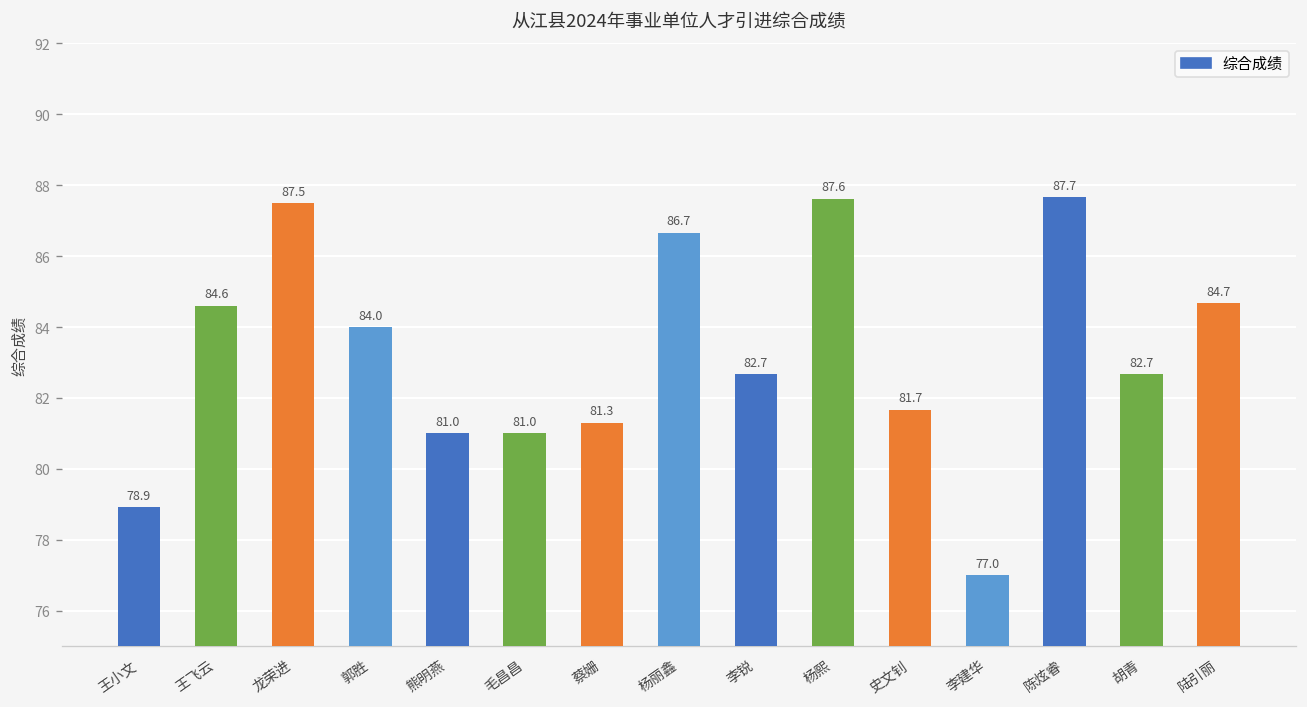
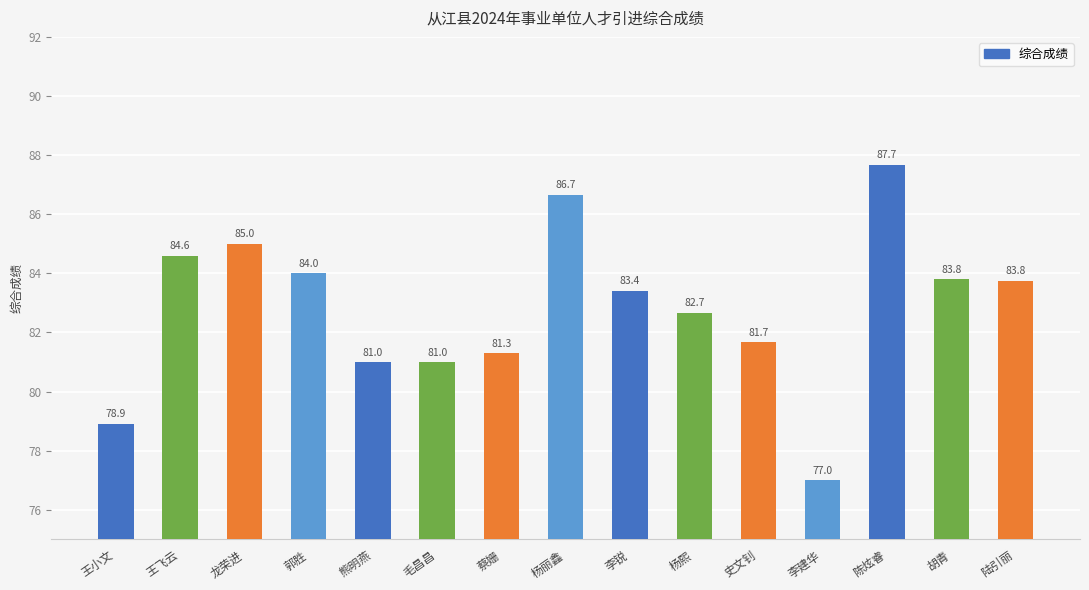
  {
    "王小文": 78.9,
    "王飞云": 84.6,
-   "龙荣进": 87.5,
+   "龙荣进": 85.0,
    "郭胜": 84.0,
    "熊明燕": 81.0,
    "毛昌昌": 81.0,
    "蔡姗": 81.3,
    "杨丽鑫": 86.7,
-   "李锐": 82.7,
-   "杨熙": 87.6,
+   "李锐": 83.4,
+   "杨熙": 82.7,
    "史文钊": 81.7,
    "李建华": 77.0,
    "陈炫睿": 87.7,
-   "胡青": 82.7,
-   "陆引丽": 84.7
+   "胡青": 83.8,
+   "陆引丽": 83.8
  }
